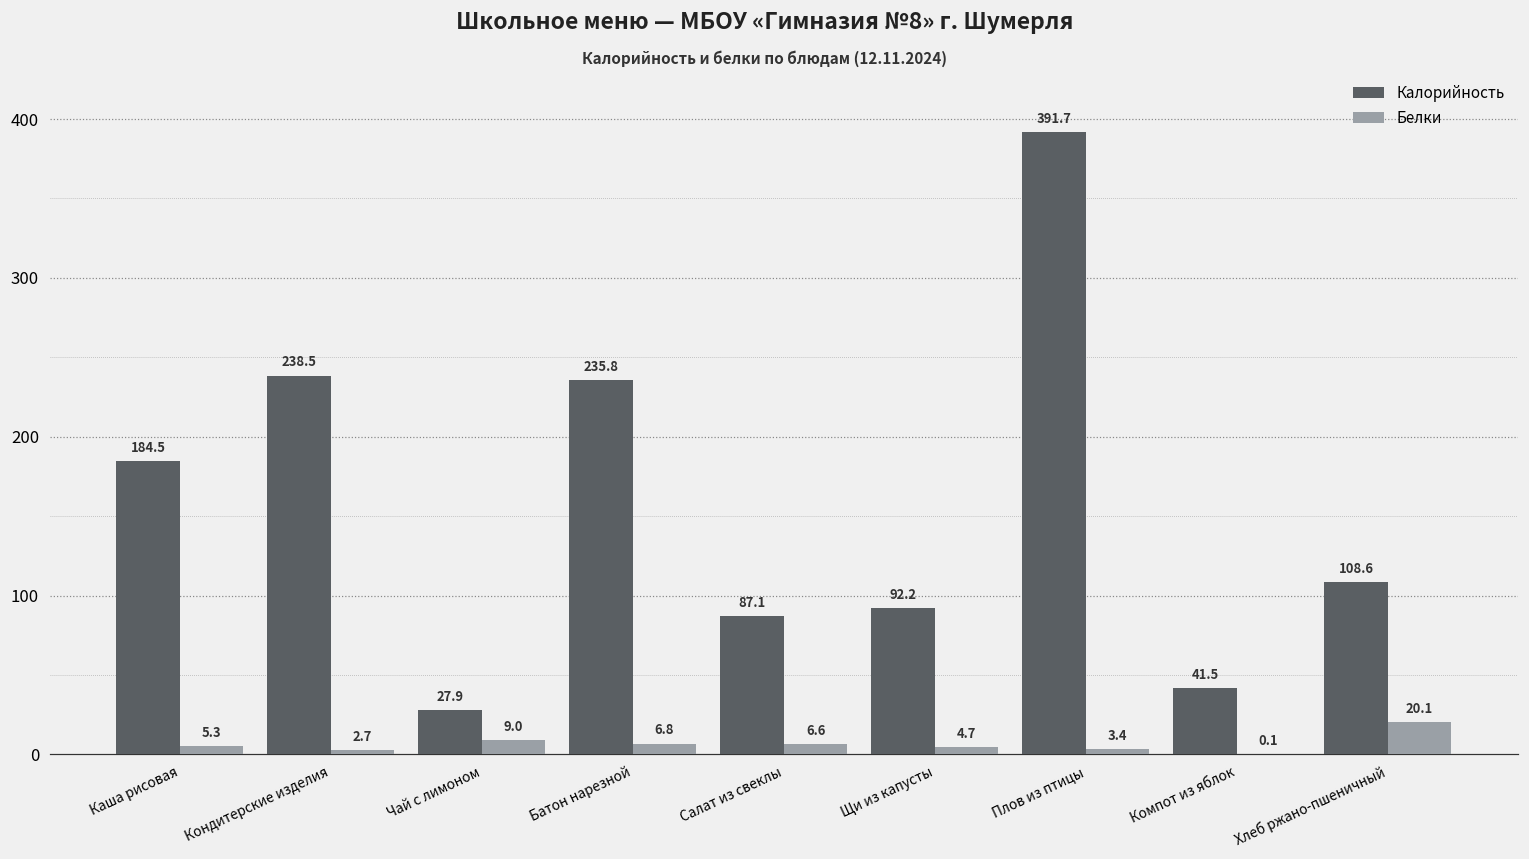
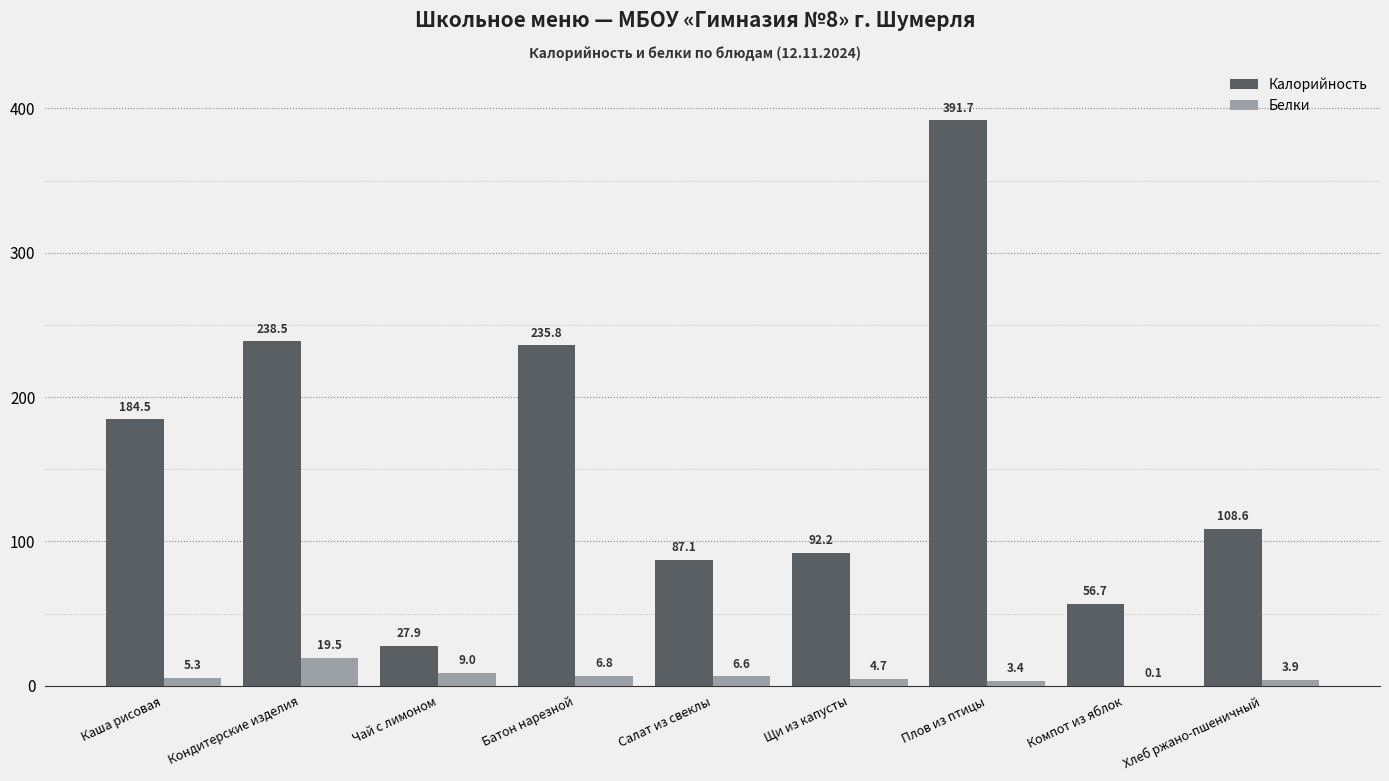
  {
    "Калорийность": {
      "Каша рисовая": 184.5,
      "Кондитерские изделия": 238.5,
      "Чай с лимоном": 27.9,
      "Батон нарезной": 235.8,
      "Салат из свеклы": 87.1,
      "Щи из капусты": 92.2,
      "Плов из птицы": 391.7,
-     "Компот из яблок": 41.5,
+     "Компот из яблок": 56.7,
      "Хлеб ржано-пшеничный": 108.6
    },
    "Белки": {
      "Каша рисовая": 5.3,
-     "Кондитерские изделия": 2.7,
+     "Кондитерские изделия": 19.5,
      "Чай с лимоном": 9.0,
      "Батон нарезной": 6.8,
      "Салат из свеклы": 6.6,
      "Щи из капусты": 4.7,
      "Плов из птицы": 3.4,
      "Компот из яблок": 0.1,
-     "Хлеб ржано-пшеничный": 20.1
+     "Хлеб ржано-пшеничный": 3.9
    }
  }
